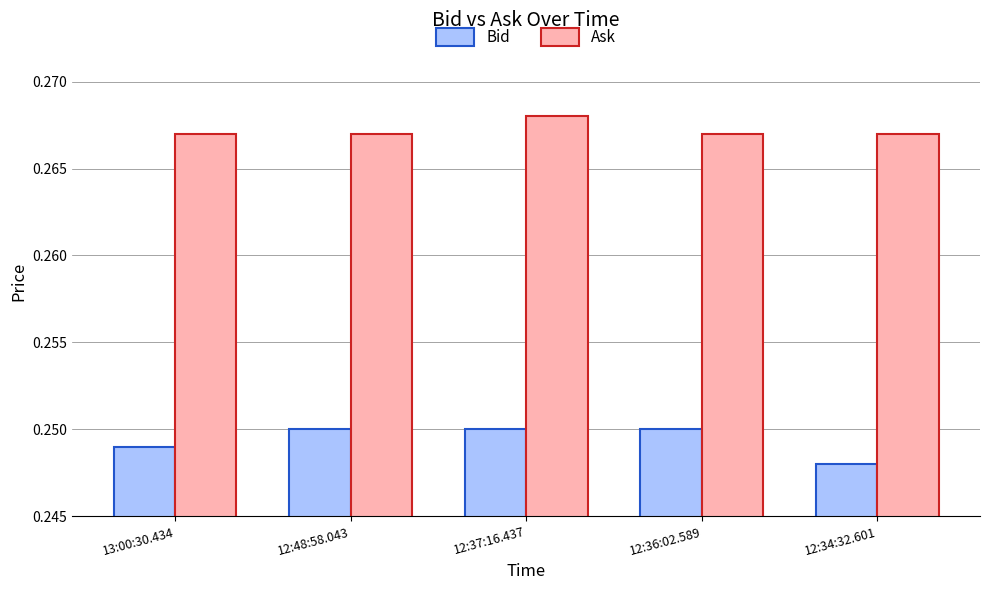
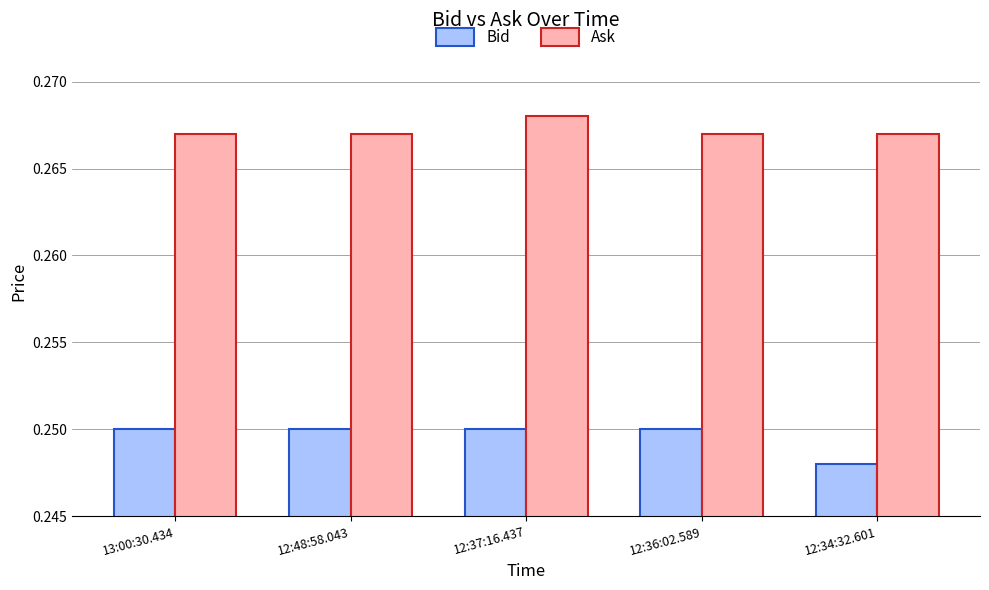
  {
    "Bid": {
-     "13:00:30.434": 0.249,
+     "13:00:30.434": 0.250,
      "12:48:58.043": 0.250,
      "12:37:16.437": 0.250,
      "12:36:02.589": 0.250,
      "12:34:32.601": 0.248
    },
    "Ask": {
      "13:00:30.434": 0.267,
      "12:48:58.043": 0.267,
      "12:37:16.437": 0.268,
      "12:36:02.589": 0.267,
      "12:34:32.601": 0.267
    }
  }
